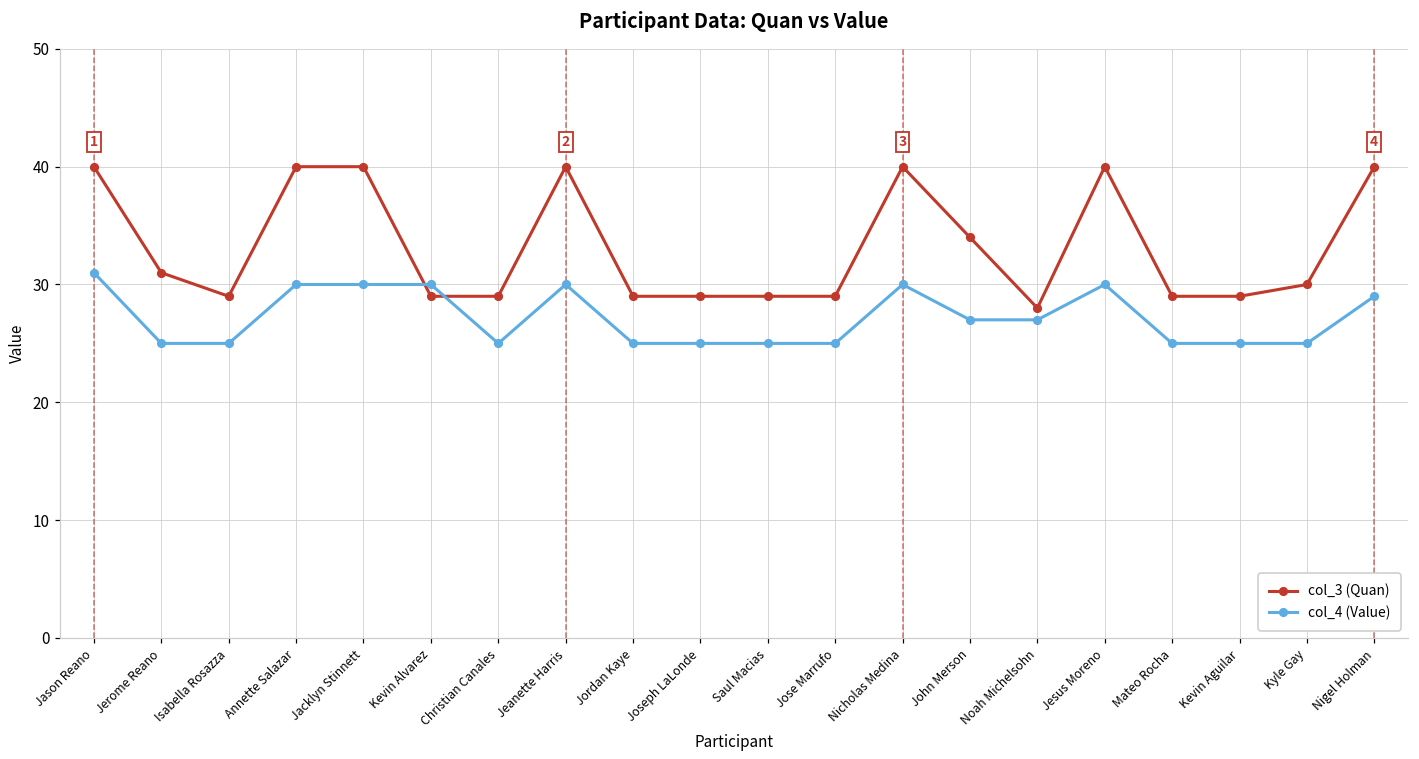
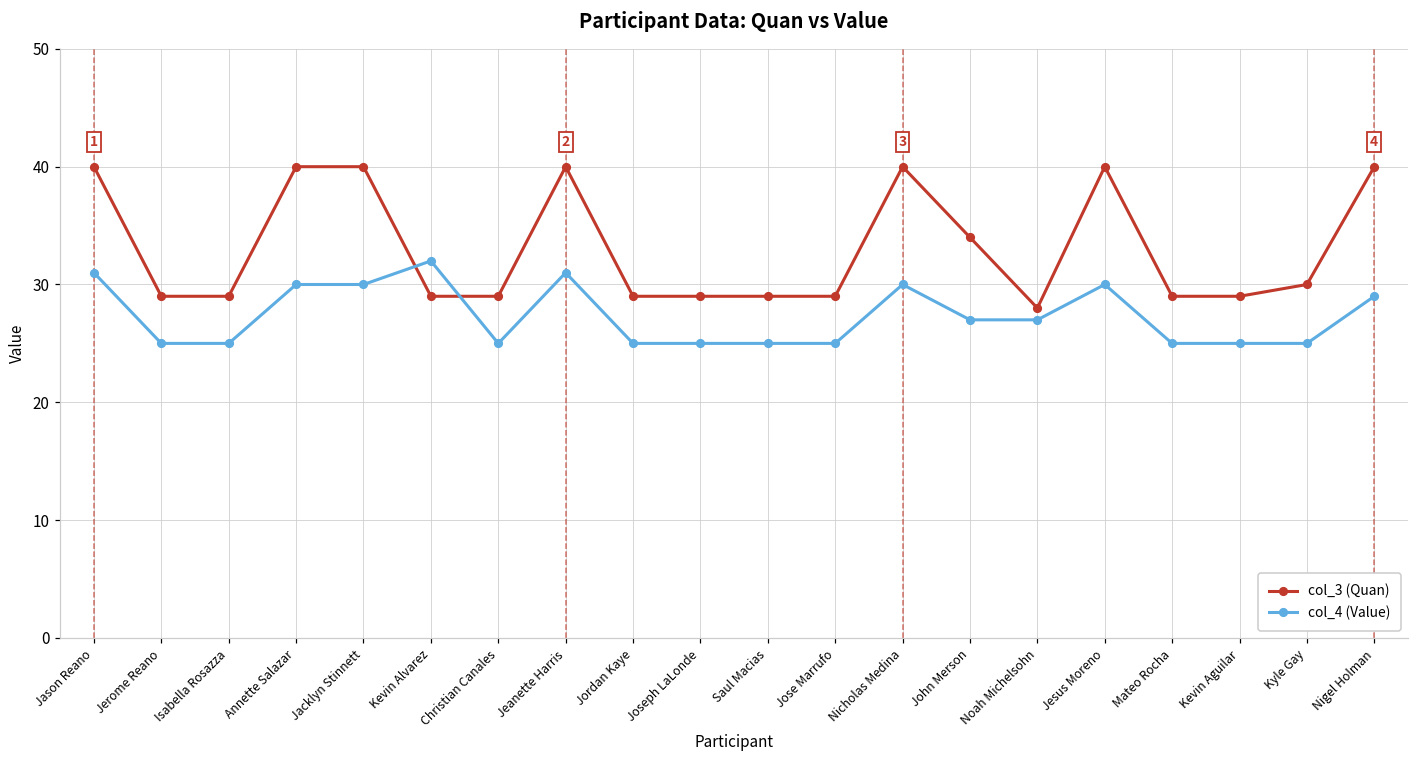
  {
    "col_3 (Quan)": {
-     "Jerome Reano": 31,
+     "Jerome Reano": 29,
      "Isabella Rosazza": 29,
      "Annette Salazar": 40,
      "Jacklyn Stinnett": 40,
      "Kevin Alvarez": 29,
      "Christian Canales": 29,
      "Jordan Kaye": 29,
      "Joseph LaLonde": 29,
      "Saul Macias": 29,
      "Jose Marrufo": 29,
      "John Merson": 34,
      "Noah Michelsohn": 28,
      "Jesus Moreno": 40,
      "Mateo Rocha": 29,
      "Kevin Aguilar": 29,
      "Kyle Gay": 30
    },
    "col_4 (Value)": {
      "Jason Reano": 31,
      "Jerome Reano": 25,
      "Isabella Rosazza": 25,
      "Annette Salazar": 30,
      "Jacklyn Stinnett": 30,
-     "Kevin Alvarez": 30,
+     "Kevin Alvarez": 32,
      "Christian Canales": 25,
-     "Jeanette Harris": 30,
+     "Jeanette Harris": 31,
      "Jordan Kaye": 25,
      "Joseph LaLonde": 25,
      "Saul Macias": 25,
      "Jose Marrufo": 25,
      "Nicholas Medina": 30,
      "John Merson": 27,
      "Noah Michelsohn": 27,
      "Jesus Moreno": 30,
      "Mateo Rocha": 25,
      "Kevin Aguilar": 25,
      "Kyle Gay": 25,
      "Nigel Holman": 29
    }
  }
